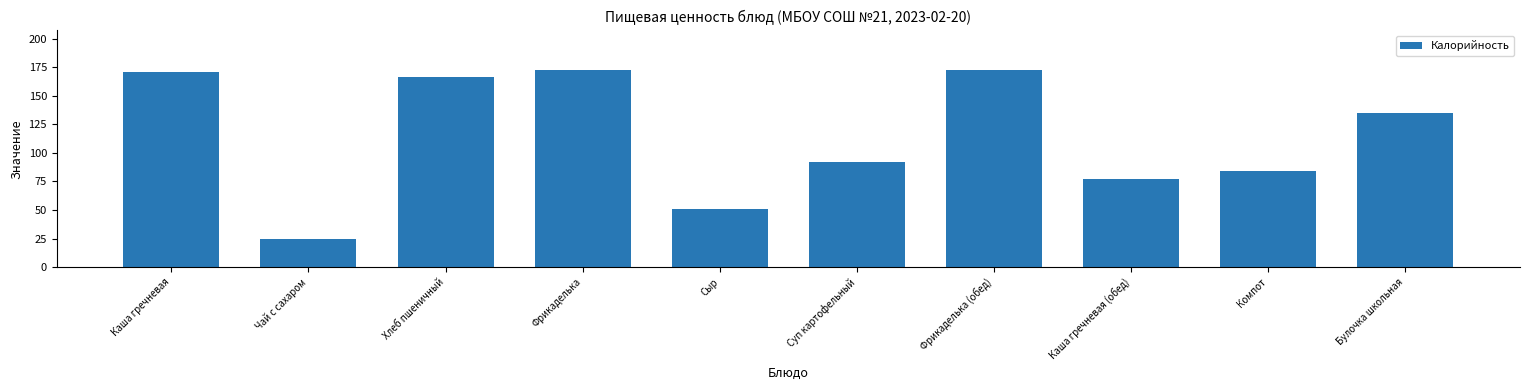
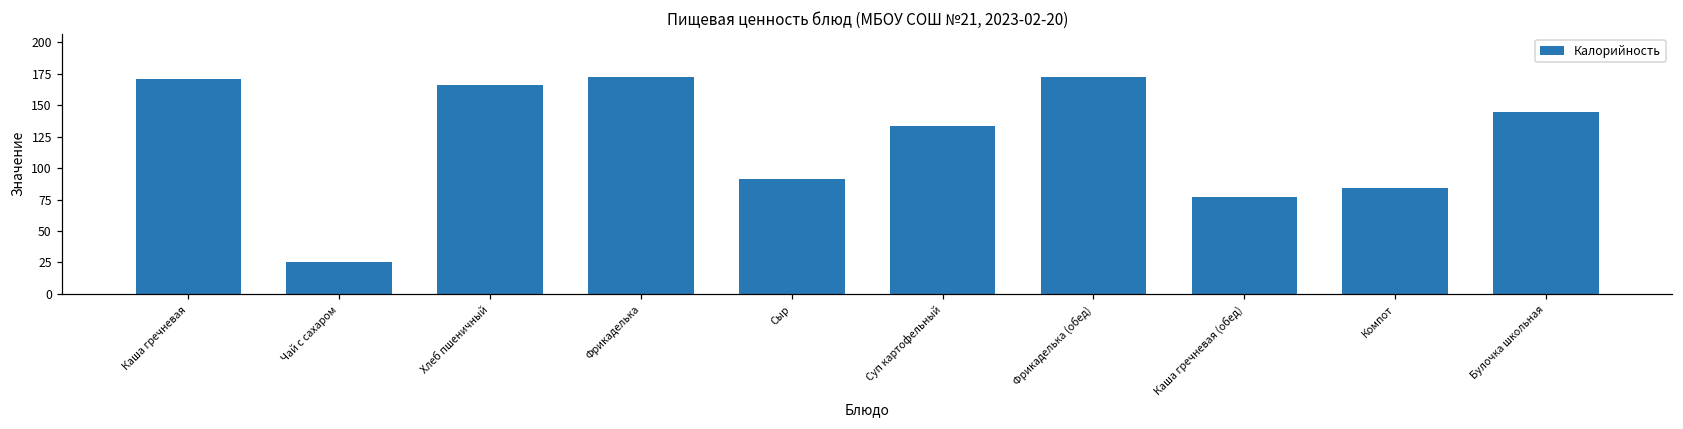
  {
    "Каша гречневая": 171,
    "Чай с сахаром": 25,
    "Хлеб пшеничный": 166,
    "Фрикаделька": 173,
-   "Сыр": 51,
-   "Суп картофельный": 92,
+   "Сыр": 91,
+   "Суп картофельный": 134,
    "Фрикаделька (обед)": 173,
    "Каша гречневая (обед)": 77,
    "Компот": 84,
-   "Булочка школьная": 135
+   "Булочка школьная": 145
  }
